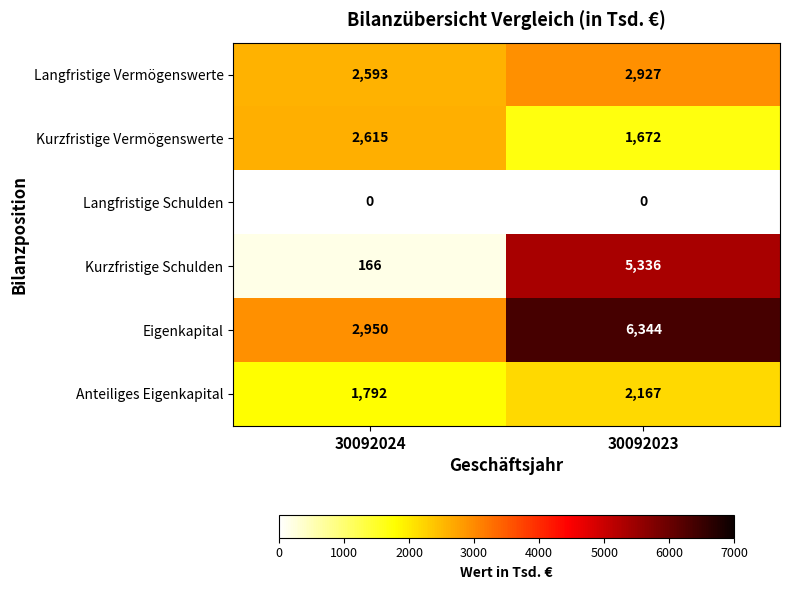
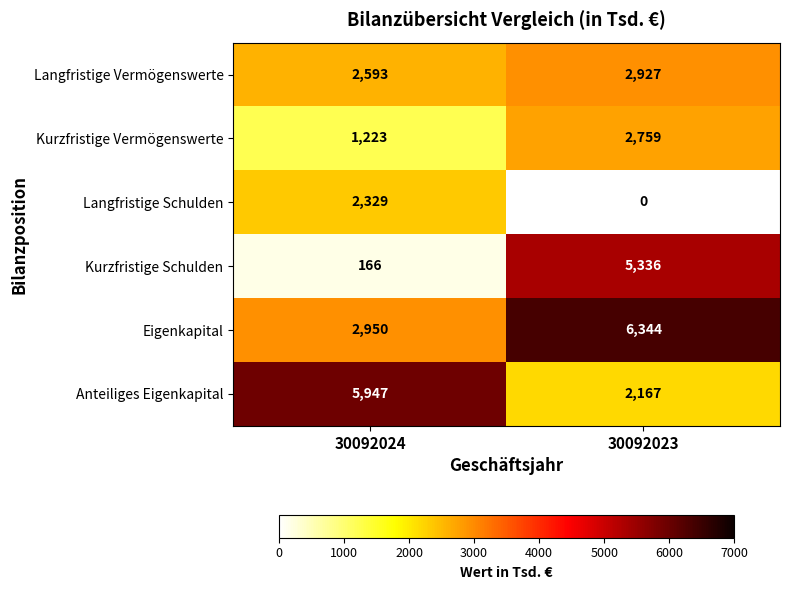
  {
    "Langfristige Vermögenswerte": {
      "30092024": "2,593",
      "30092023": "2,927"
    },
    "Kurzfristige Vermögenswerte": {
-     "30092024": "2,615",
-     "30092023": "1,672"
+     "30092024": "1,223",
+     "30092023": "2,759"
    },
    "Langfristige Schulden": {
-     "30092024": "0",
+     "30092024": "2,329",
      "30092023": "0"
    },
    "Kurzfristige Schulden": {
      "30092024": "166",
      "30092023": "5,336"
    },
    "Eigenkapital": {
      "30092024": "2,950",
      "30092023": "6,344"
    },
    "Anteiliges Eigenkapital": {
-     "30092024": "1,792",
+     "30092024": "5,947",
      "30092023": "2,167"
    }
  }
